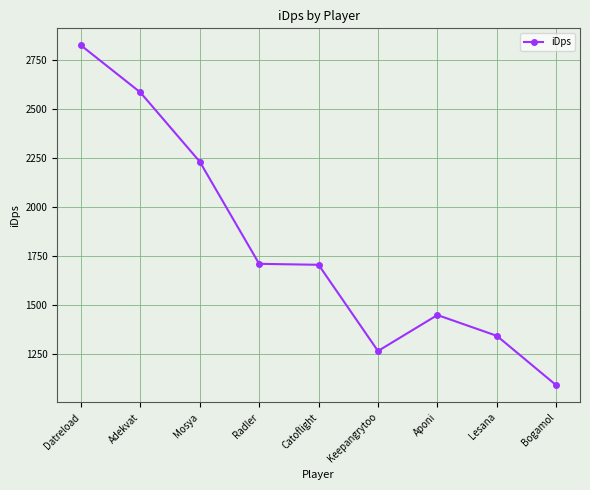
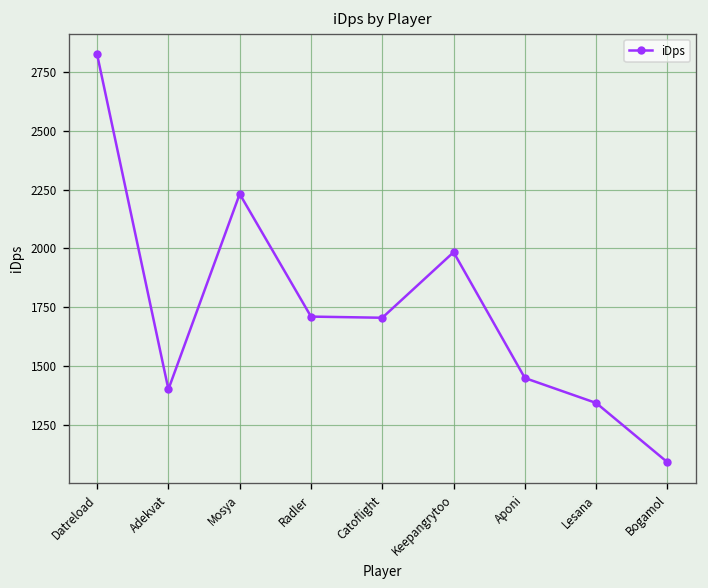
  {
    "Datreload": 2820,
-   "Adekvat": 2580,
+   "Adekvat": 1400,
    "Mosya": 2230,
    "Radler": 1710,
    "Catoflight": 1710,
-   "Keepangrytoo": 1270,
+   "Keepangrytoo": 1980,
    "Aponi": 1450,
    "Lesana": 1340,
    "Bogamol": 1090
  }
